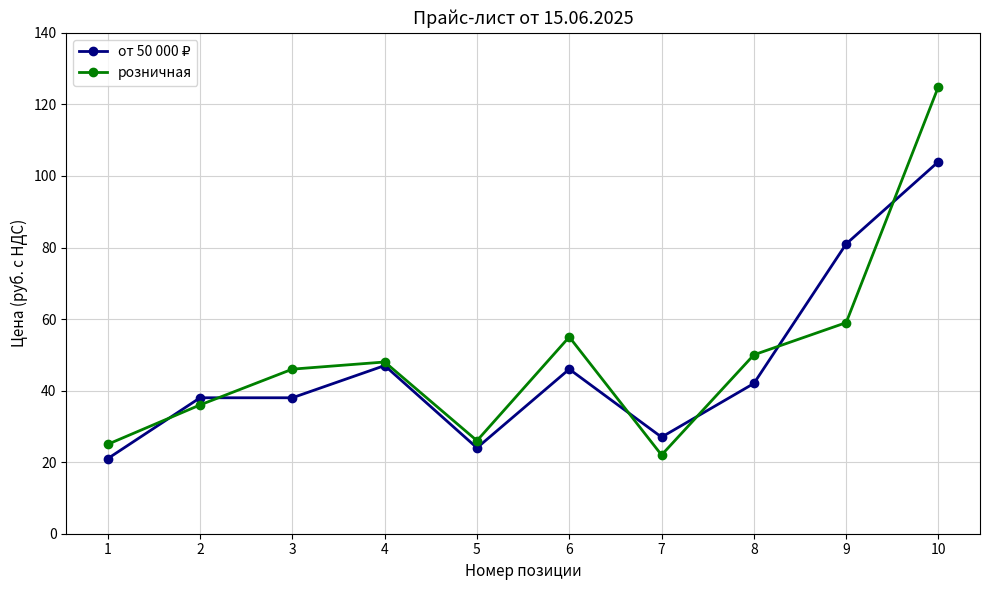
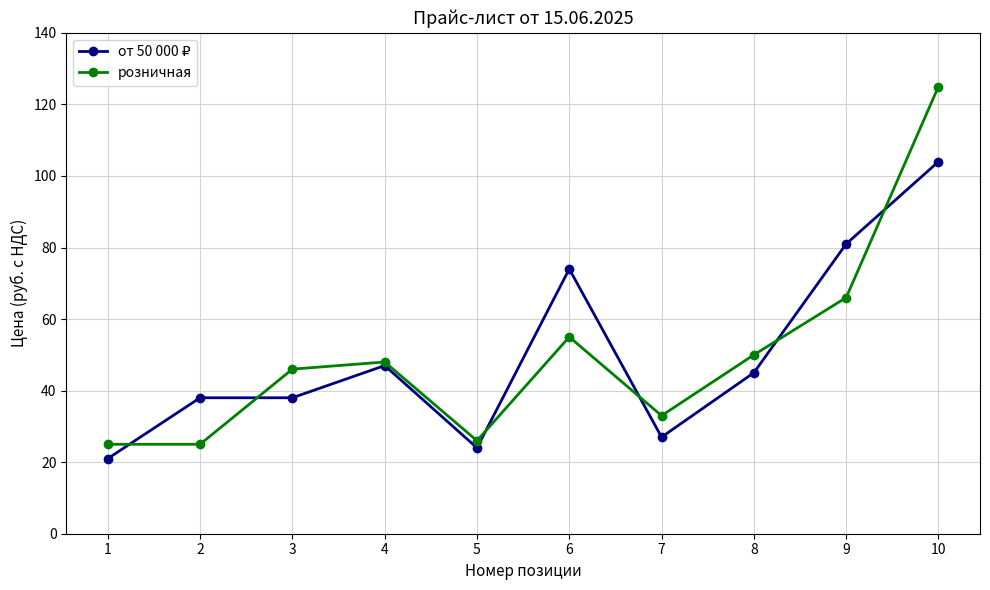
  {
    "от 50 000 ₽": {
      "1": 21,
      "2": 38,
      "3": 38,
      "4": 47,
      "5": 24,
-     "6": 46,
+     "6": 74,
      "7": 27,
-     "8": 42,
+     "8": 45,
      "9": 81,
      "10": 104
    },
    "розничная": {
      "1": 25,
-     "2": 36,
+     "2": 25,
      "3": 46,
      "4": 48,
      "5": 26,
      "6": 55,
-     "7": 22,
+     "7": 33,
      "8": 50,
-     "9": 59,
+     "9": 66,
      "10": 125
    }
  }
